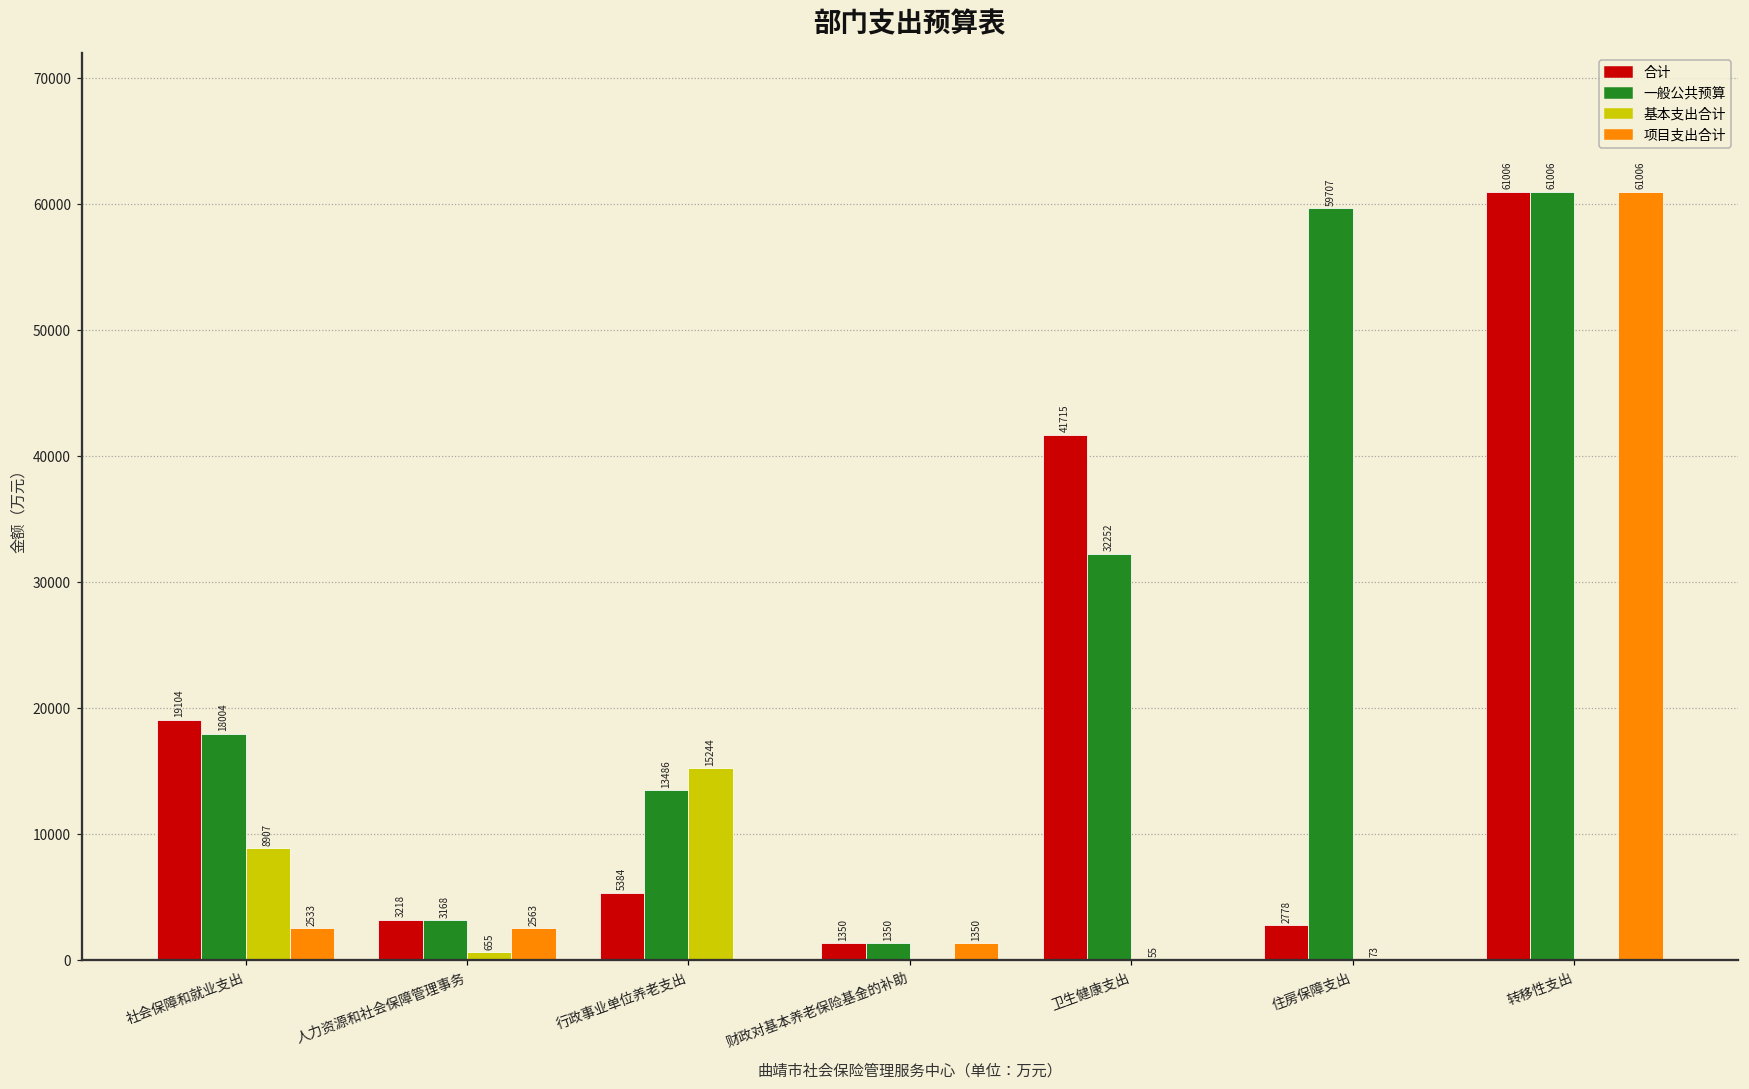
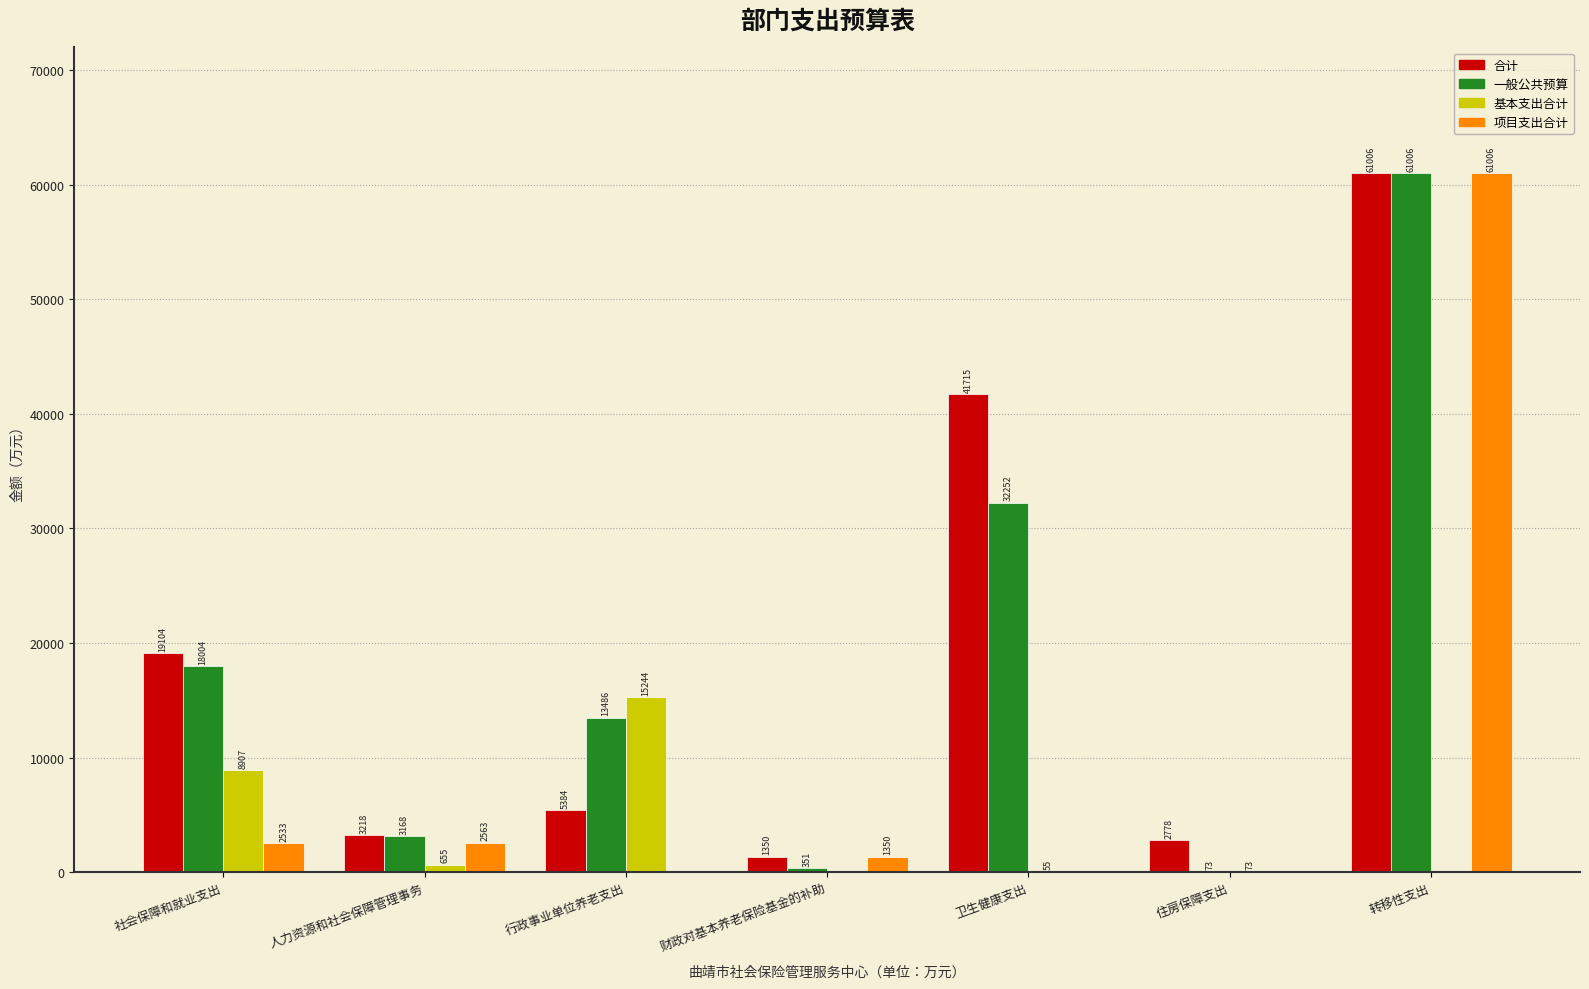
  {
    "合计": {
      "社会保障和就业支出": 19104,
      "人力资源和社会保障管理事务": 3218,
      "行政事业单位养老支出": 5384,
      "财政对基本养老保险基金的补助": 1350,
      "卫生健康支出": 41715,
      "住房保障支出": 2778,
      "转移性支出": 61006
    },
    "一般公共预算": {
      "社会保障和就业支出": 18004,
      "人力资源和社会保障管理事务": 3168,
      "行政事业单位养老支出": 13486,
-     "财政对基本养老保险基金的补助": 1350,
+     "财政对基本养老保险基金的补助": 351,
      "卫生健康支出": 32252,
-     "住房保障支出": 59707,
+     "住房保障支出": 73,
      "转移性支出": 61006
    },
    "基本支出合计": {
      "社会保障和就业支出": 8907,
      "人力资源和社会保障管理事务": 655,
      "行政事业单位养老支出": 15244,
      "卫生健康支出": 55,
      "住房保障支出": 73
    },
    "项目支出合计": {
      "社会保障和就业支出": 2533,
      "人力资源和社会保障管理事务": 2563,
      "财政对基本养老保险基金的补助": 1350,
      "转移性支出": 61006
    }
  }
